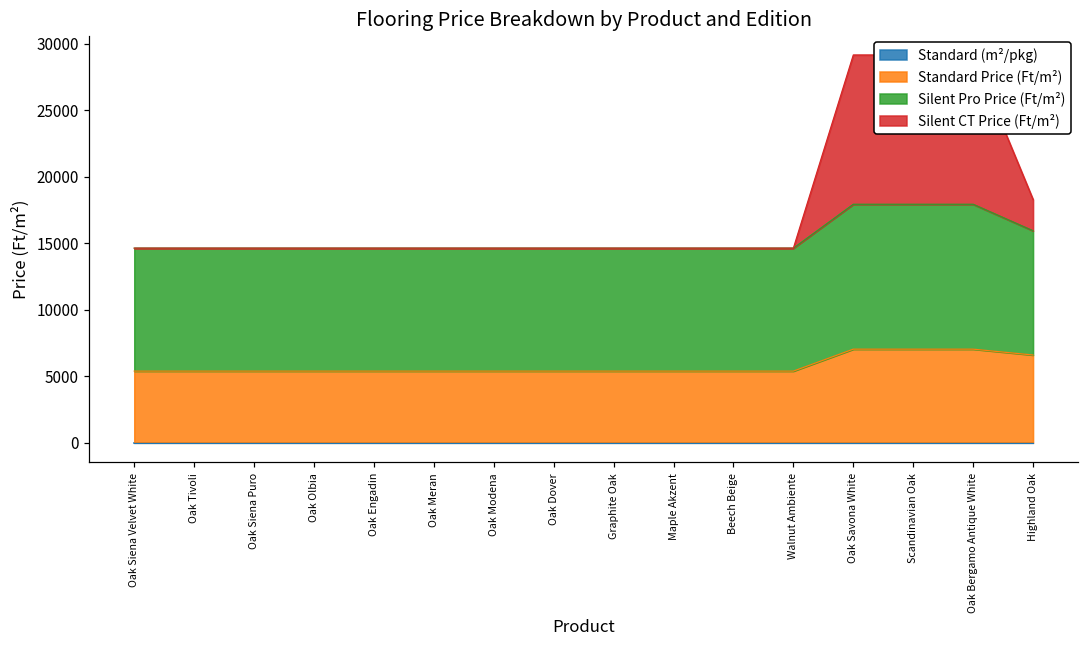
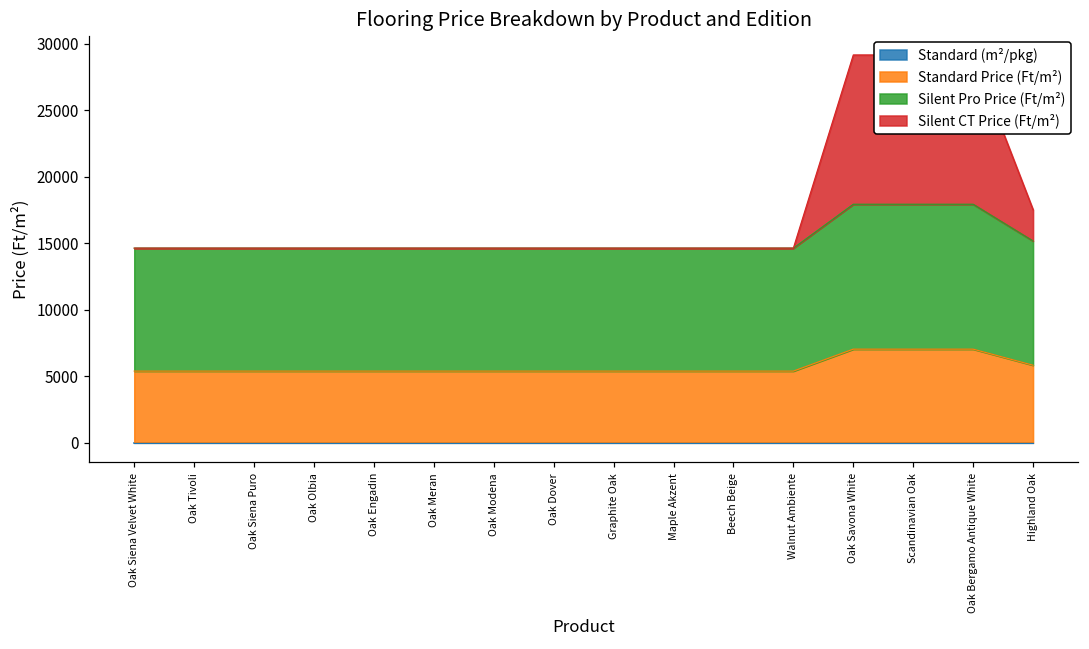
  {
    "Standard (m²/pkg)": {
      "Oak Siena Velvet White": 0,
      "Oak Tivoli": 0,
      "Oak Siena Puro": 0,
      "Oak Olbia": 0,
      "Oak Engadin": 0,
      "Oak Meran": 0,
      "Oak Modena": 0,
      "Oak Dover": 0,
      "Graphite Oak": 0,
      "Maple Akzent": 0,
      "Beech Beige": 0,
      "Walnut Ambiente": 0,
      "Oak Savona White": 0,
      "Scandinavian Oak": 0,
      "Oak Bergamo Antique White": 0,
      "Highland Oak": 0
    },
    "Standard Price (Ft/m²)": {
      "Oak Siena Velvet White": 5400,
      "Oak Tivoli": 5400,
      "Oak Siena Puro": 5400,
      "Oak Olbia": 5400,
      "Oak Engadin": 5400,
      "Oak Meran": 5400,
      "Oak Modena": 5400,
      "Oak Dover": 5400,
      "Graphite Oak": 5400,
      "Maple Akzent": 5400,
      "Beech Beige": 5400,
      "Walnut Ambiente": 5400,
      "Oak Savona White": 7000,
      "Scandinavian Oak": 7000,
      "Oak Bergamo Antique White": 7000,
-     "Highland Oak": 6600
+     "Highland Oak": 5800
    },
    "Silent Pro Price (Ft/m²)": {
      "Oak Savona White": 17900,
      "Scandinavian Oak": 17900,
      "Oak Bergamo Antique White": 17900,
      "Highland Oak": 9300
    },
    "Silent CT Price (Ft/m²)": {
      "Oak Savona White": 29200,
      "Highland Oak": 2400
    }
  }
